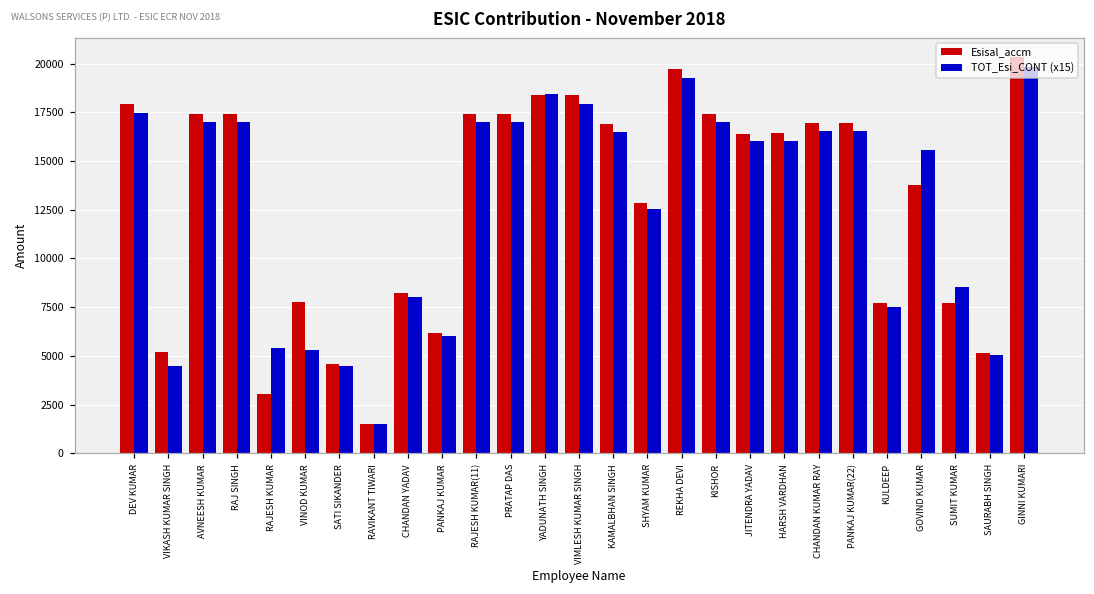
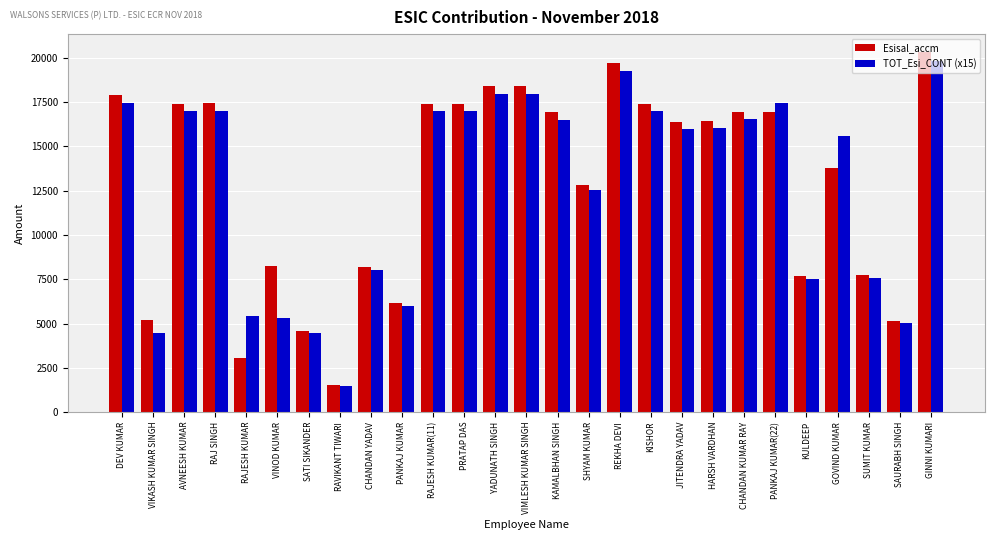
  {
    "Esisal_accm": {
      "DEV KUMAR": 17900,
      "VIKASH KUMAR SINGH": 5200,
      "AVNEESH KUMAR": 17400,
      "RAJ SINGH": 17400,
      "RAJESH KUMAR": 3000,
-     "VINOD KUMAR": 7800,
+     "VINOD KUMAR": 8300,
      "SATI SIKANDER": 4600,
      "RAVIKANT TIWARI": 1500,
      "CHANDAN YADAV": 8200,
      "PANKAJ KUMAR": 6200,
      "RAJESH KUMAR(11)": 17400,
      "PRATAP DAS": 17400,
      "YADUNATH SINGH": 18400,
      "VIMLESH KUMAR SINGH": 18400,
      "KAMALBHAN SINGH": 16900,
      "SHYAM KUMAR": 12800,
      "REKHA DEVI": 19700,
      "KISHOR": 17400,
      "JITENDRA YADAV": 16400,
      "HARSH VARDHAN": 16400,
      "CHANDAN KUMAR RAY": 16900,
      "PANKAJ KUMAR(22)": 16900,
      "KULDEEP": 7700,
      "GOVIND KUMAR": 13800,
      "SUMIT KUMAR": 7700,
      "SAURABH SINGH": 5200
    },
    "TOT_Esi_CONT (x15)": {
      "DEV KUMAR": 17500,
      "VIKASH KUMAR SINGH": 4500,
      "AVNEESH KUMAR": 17000,
      "RAJ SINGH": 17000,
      "RAJESH KUMAR": 5400,
      "VINOD KUMAR": 5300,
      "SATI SIKANDER": 4500,
      "RAVIKANT TIWARI": 1500,
      "CHANDAN YADAV": 8000,
      "PANKAJ KUMAR": 6000,
      "RAJESH KUMAR(11)": 17000,
      "PRATAP DAS": 17000,
-     "YADUNATH SINGH": 18400,
+     "YADUNATH SINGH": 18000,
      "VIMLESH KUMAR SINGH": 17900,
      "KAMALBHAN SINGH": 16500,
      "SHYAM KUMAR": 12500,
      "REKHA DEVI": 19200,
      "KISHOR": 17000,
      "JITENDRA YADAV": 16000,
      "HARSH VARDHAN": 16000,
      "CHANDAN KUMAR RAY": 16500,
-     "PANKAJ KUMAR(22)": 16500,
+     "PANKAJ KUMAR(22)": 17400,
      "KULDEEP": 7500,
      "GOVIND KUMAR": 15600,
-     "SUMIT KUMAR": 8600,
+     "SUMIT KUMAR": 7600,
      "SAURABH SINGH": 5000
    }
  }
